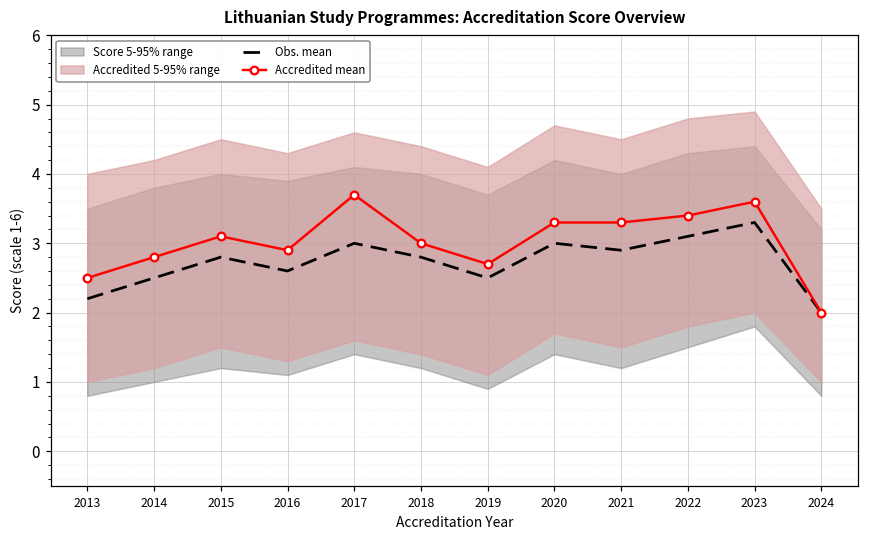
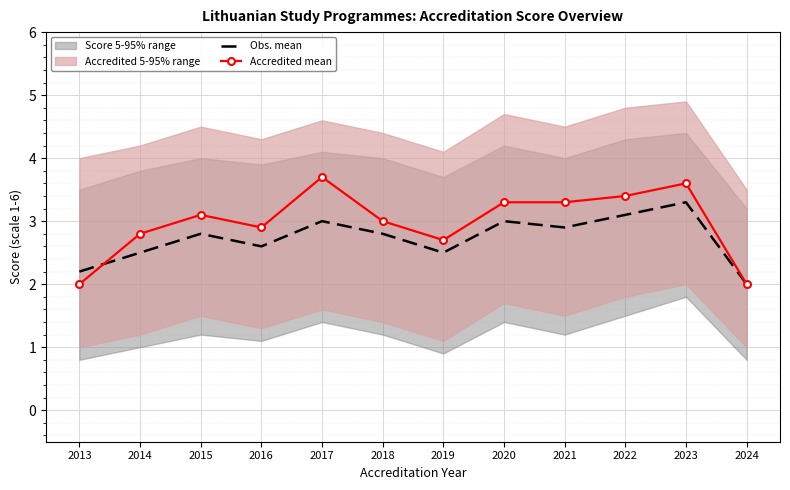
  {
    "Obs. mean": {
      "2013": 2.2,
      "2014": 2.5,
      "2015": 2.8,
      "2016": 2.6,
      "2017": 3.0,
      "2018": 2.8,
      "2019": 2.5,
      "2020": 3.0,
      "2021": 2.9,
      "2022": 3.1,
      "2023": 3.3
    },
    "Accredited mean": {
-     "2013": 2.5,
+     "2013": 2.0,
      "2014": 2.8,
      "2015": 3.1,
      "2016": 2.9,
      "2017": 3.7,
      "2018": 3.0,
      "2019": 2.7,
      "2020": 3.3,
      "2021": 3.3,
      "2022": 3.4,
      "2023": 3.6
    }
  }
